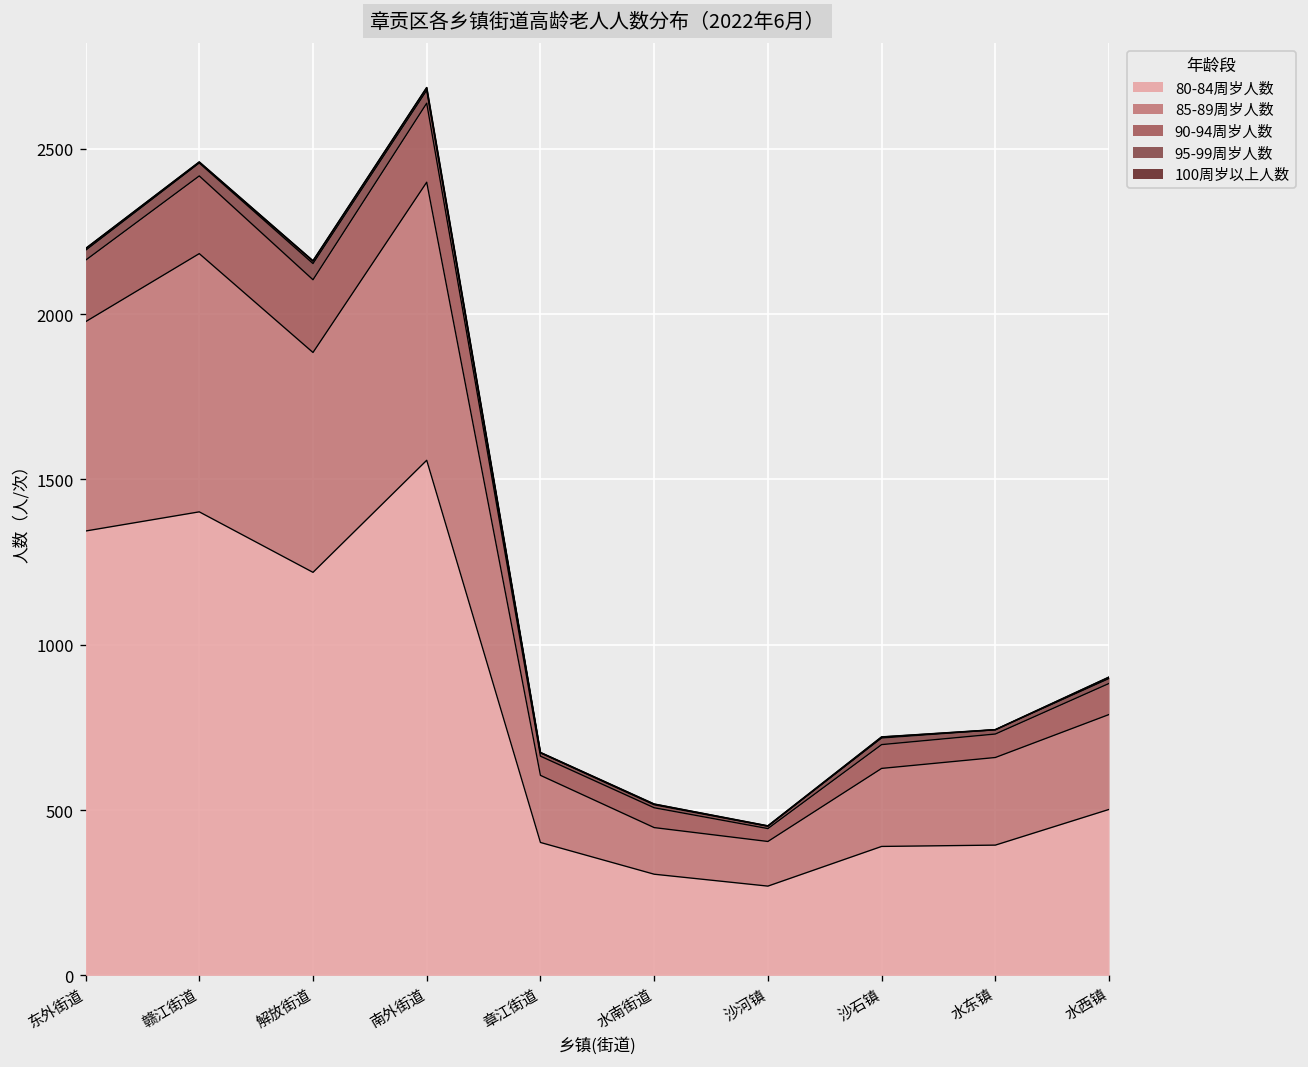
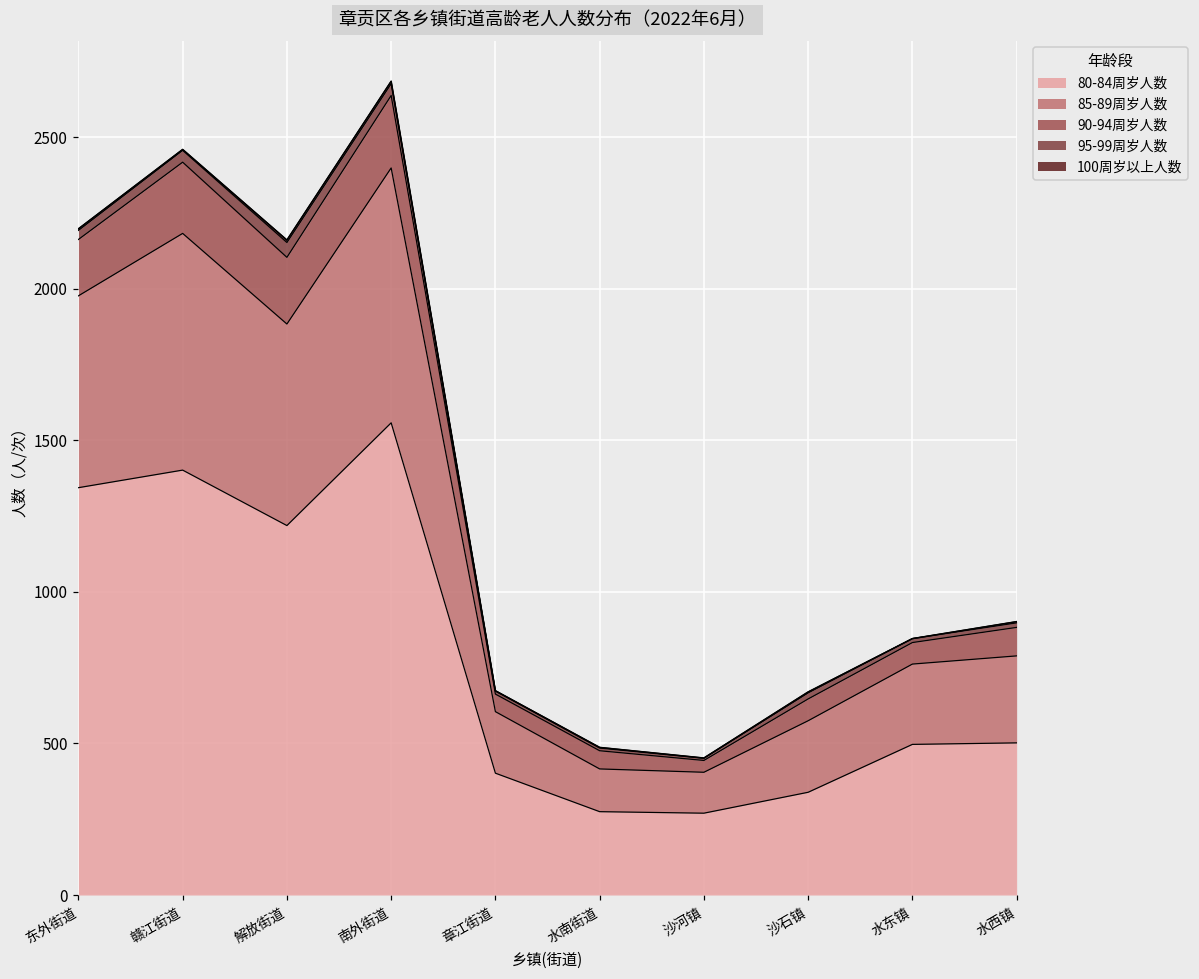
  {
    "80-84周岁人数": {
      "东外街道": 1340,
      "赣江街道": 1400,
      "解放街道": 1220,
      "南外街道": 1560,
      "章江街道": 400,
-     "水南街道": 310,
+     "水南街道": 280,
      "沙河镇": 270,
-     "沙石镇": 390,
-     "水东镇": 390,
+     "沙石镇": 340,
+     "水东镇": 500,
      "水西镇": 500
    }
  }
